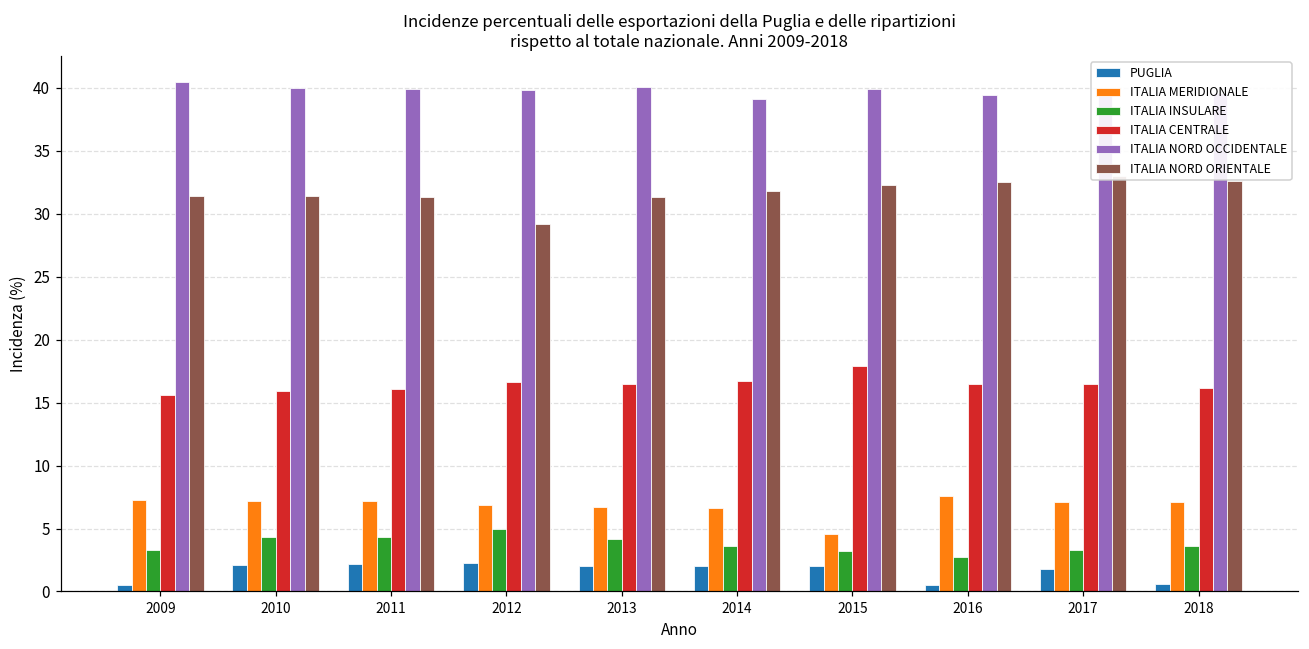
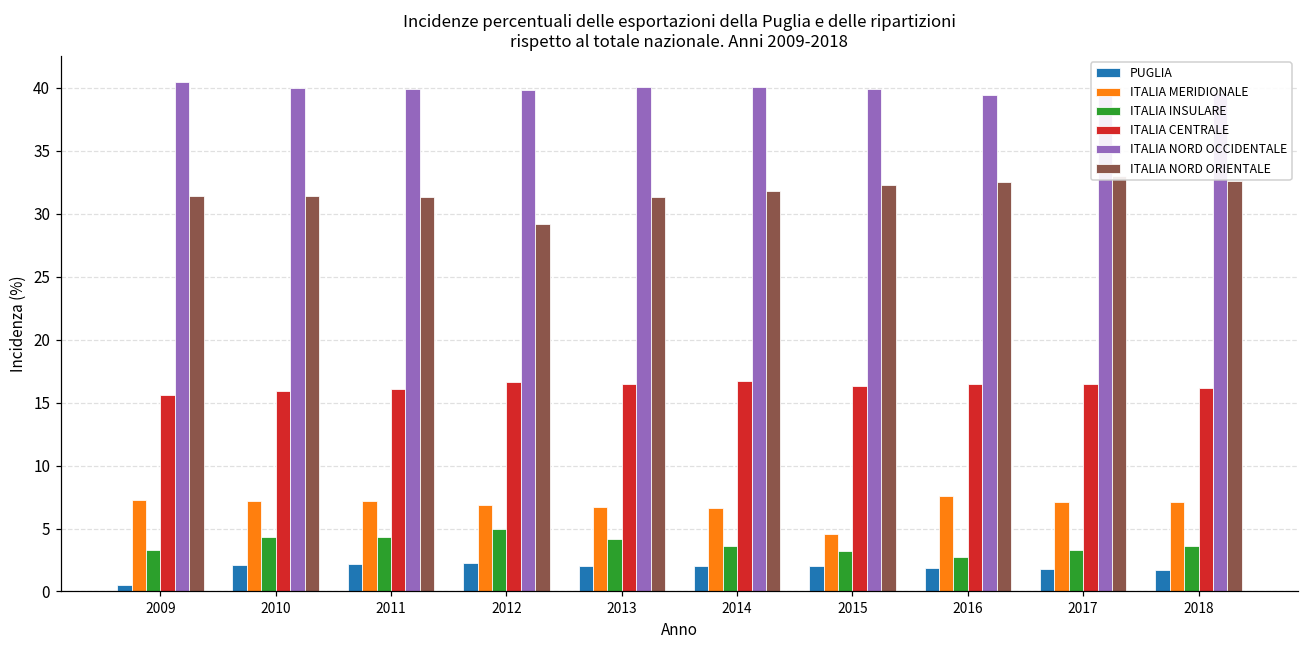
  {
    "PUGLIA": {
      "2009": 0.5,
      "2010": 2.1,
      "2011": 2.2,
      "2012": 2.3,
      "2013": 2.0,
      "2014": 2.0,
      "2015": 2.0,
-     "2016": 0.5,
+     "2016": 1.9,
      "2017": 1.8,
-     "2018": 0.6
+     "2018": 1.7
    },
    "ITALIA MERIDIONALE": {
      "2009": 7.3,
      "2010": 7.2,
      "2011": 7.2,
      "2012": 6.9,
      "2013": 6.7,
      "2014": 6.6,
      "2015": 4.6,
      "2016": 7.6,
      "2017": 7.1,
      "2018": 7.1
    },
    "ITALIA INSULARE": {
      "2009": 3.3,
      "2010": 4.3,
      "2011": 4.3,
      "2012": 5.0,
      "2013": 4.2,
      "2014": 3.6,
      "2015": 3.2,
      "2016": 2.7,
      "2017": 3.3,
      "2018": 3.6
    },
    "ITALIA CENTRALE": {
      "2009": 15.6,
      "2010": 15.9,
      "2011": 16.1,
      "2012": 16.6,
      "2013": 16.5,
      "2014": 16.7,
-     "2015": 17.9,
+     "2015": 16.3,
      "2016": 16.5,
      "2017": 16.5,
      "2018": 16.2
    },
    "ITALIA NORD OCCIDENTALE": {
      "2009": 40.5,
      "2010": 40.0,
      "2011": 39.9,
      "2012": 39.8,
      "2013": 40.1,
-     "2014": 39.1,
+     "2014": 40.1,
      "2015": 39.9,
      "2016": 39.4
    },
    "ITALIA NORD ORIENTALE": {
      "2009": 31.4,
      "2010": 31.4,
      "2011": 31.3,
      "2012": 29.2,
      "2013": 31.3,
      "2014": 31.8,
      "2015": 32.3,
      "2016": 32.5,
      "2017": 33.0,
      "2018": 32.6
    }
  }
